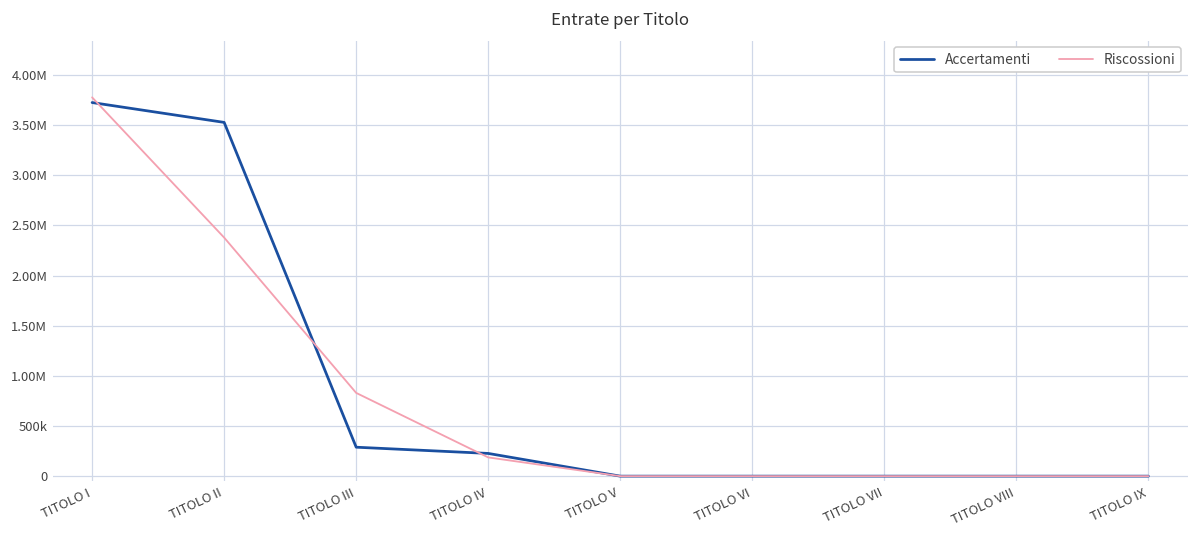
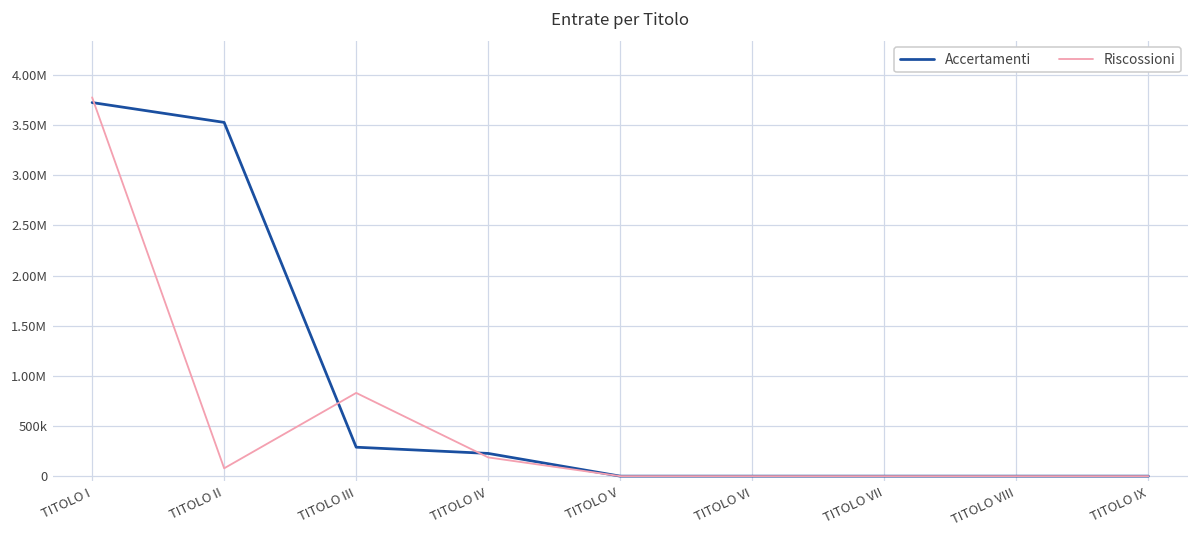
  {
    "Accertamenti": {
      "TITOLO I": 3700000,
      "TITOLO II": 3500000,
      "TITOLO III": 300000,
      "TITOLO IV": 200000
    },
    "Riscossioni": {
      "TITOLO I": 3800000,
-     "TITOLO II": 2400000,
+     "TITOLO II": 100000,
      "TITOLO III": 800000,
      "TITOLO IV": 200000
    }
  }
